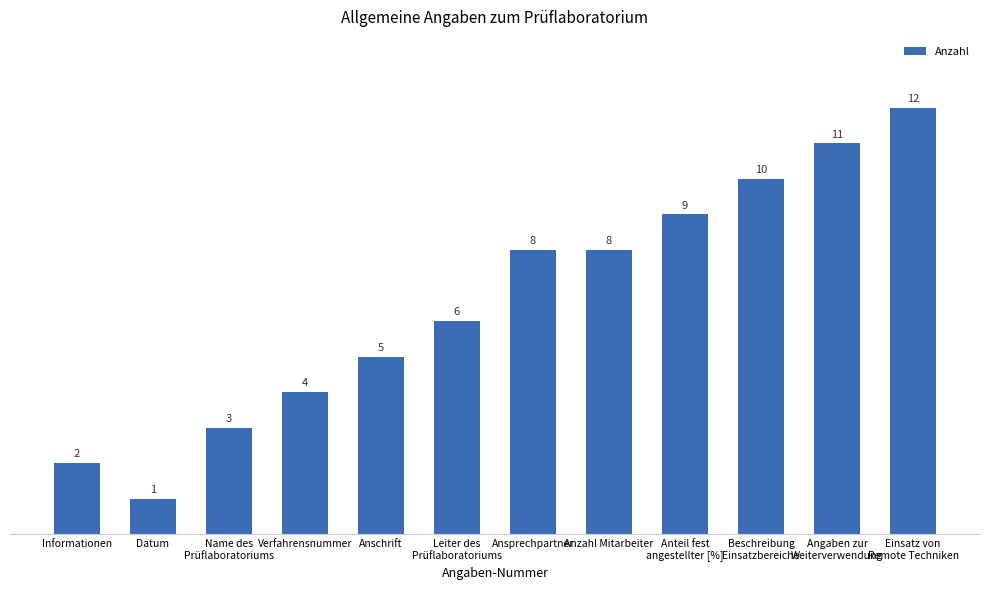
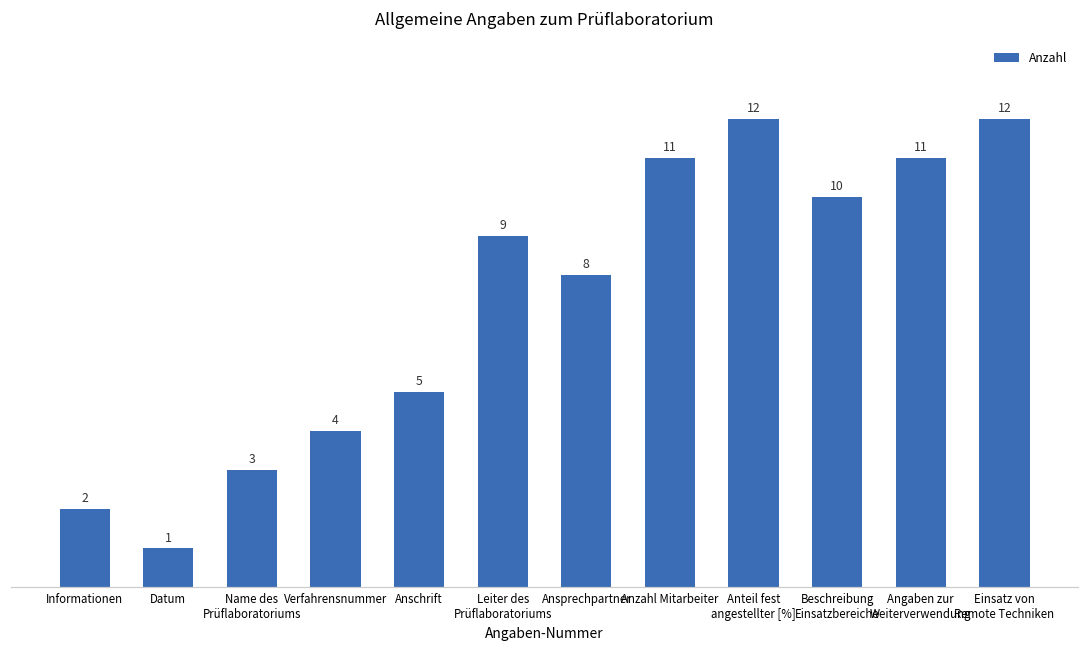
  {
    "Informationen": 2,
    "Datum": 1,
    "Name des Prüflaboratoriums": 3,
    "Anschrift": 5,
-   "Leiter des Prüflaboratoriums": 6,
+   "Leiter des Prüflaboratoriums": 9,
    "Ansprechpartner": 8,
-   "Anzahl Mitarbeiter": 8,
-   "Anteil fest angestellter [%]": 9,
+   "Anzahl Mitarbeiter": 11,
+   "Anteil fest angestellter [%]": 12,
    "Beschreibung Einsatzbereiche": 10
  }
